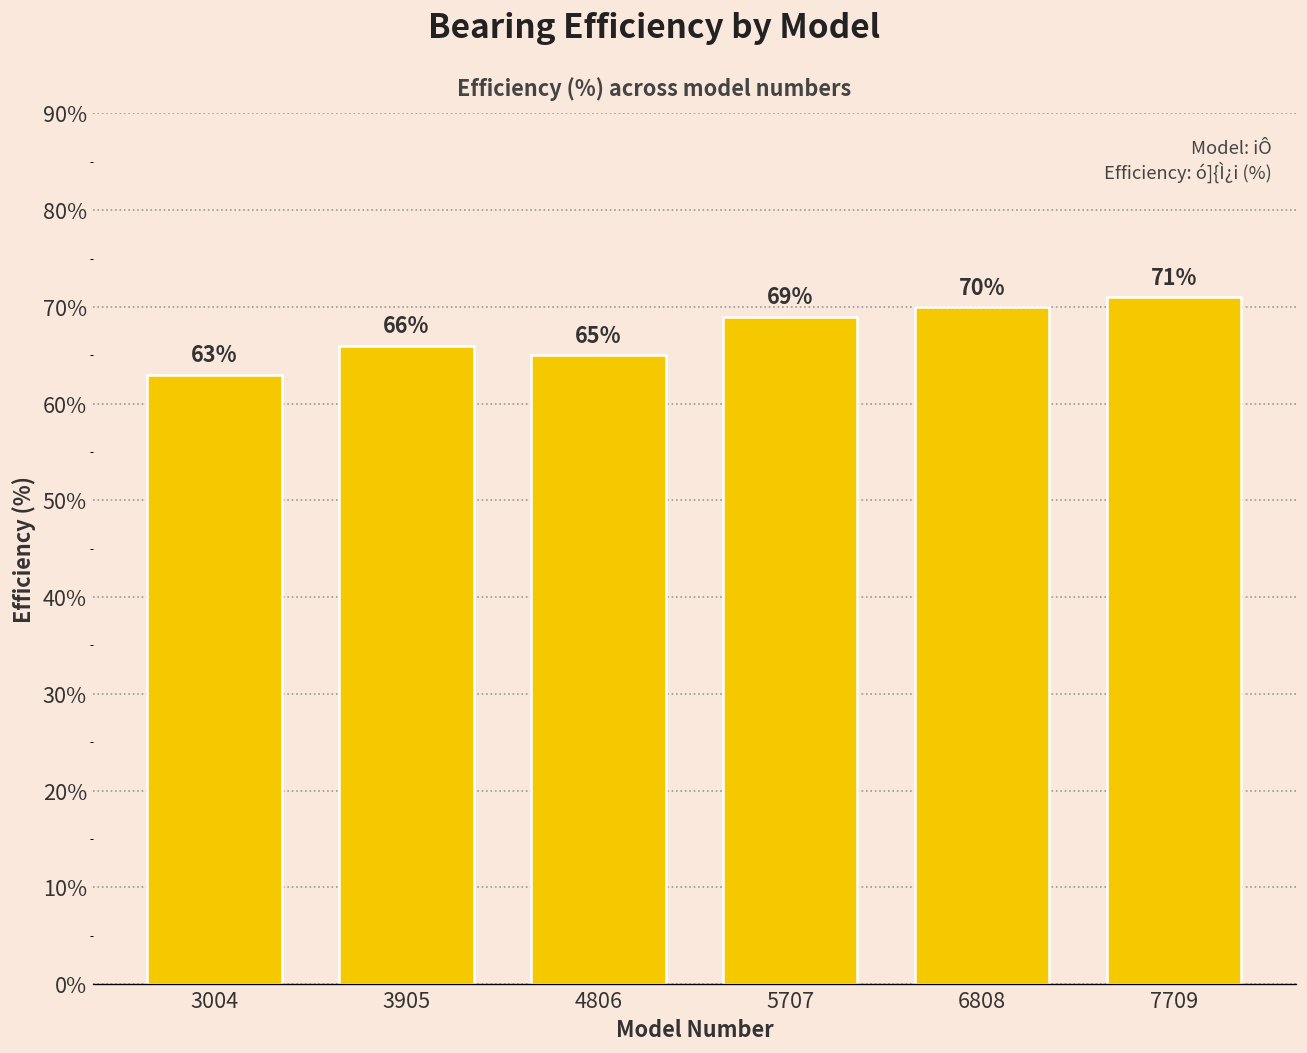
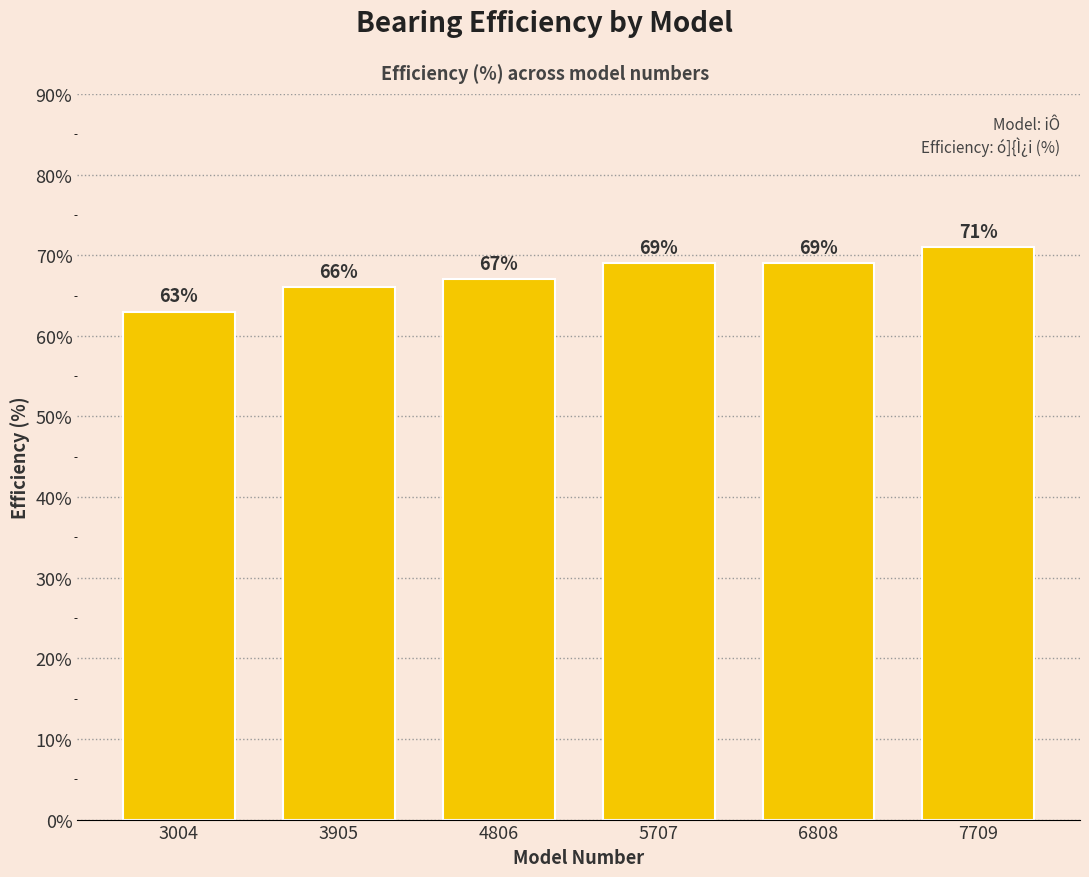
  {
    "3004": "63%",
    "3905": "66%",
-   "4806": "65%",
+   "4806": "67%",
    "5707": "69%",
-   "6808": "70%",
+   "6808": "69%",
    "7709": "71%"
  }
